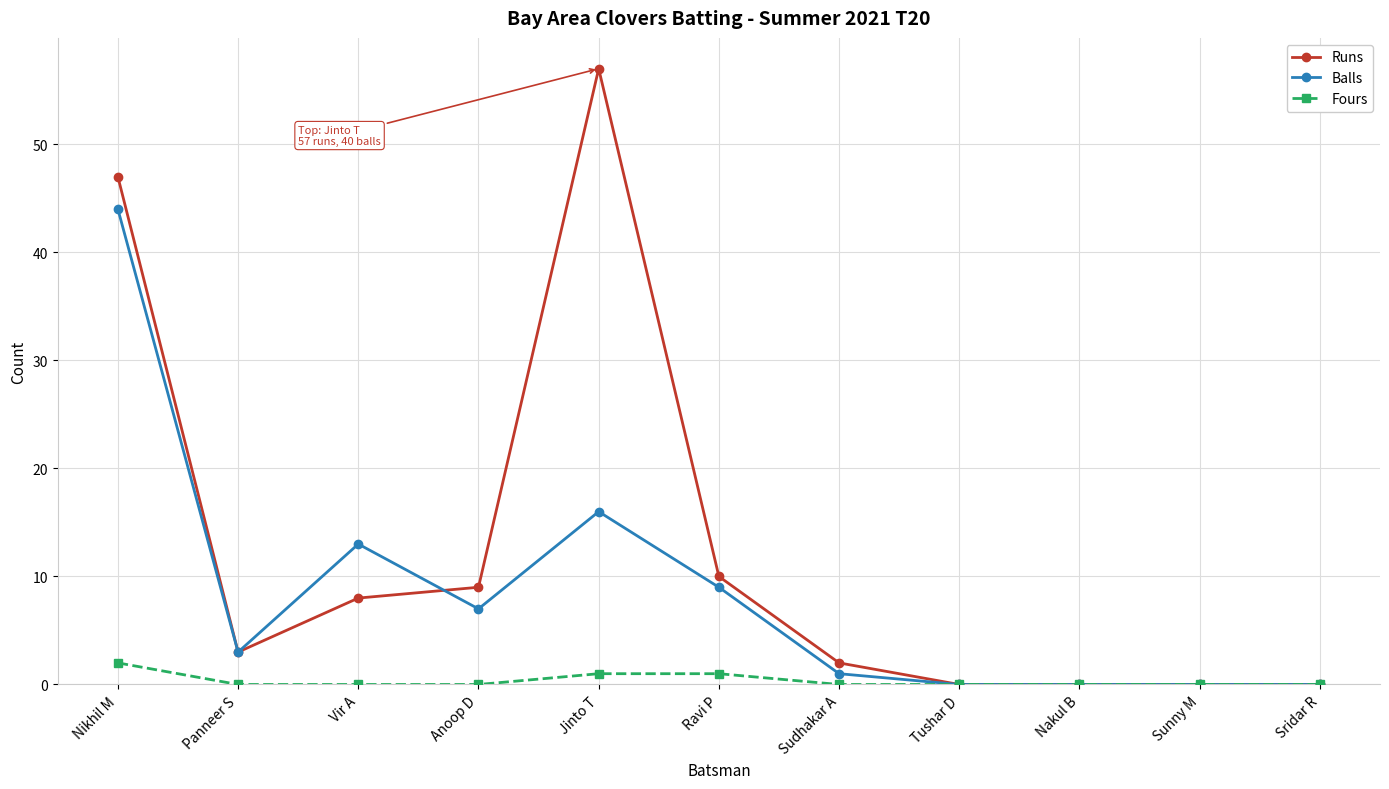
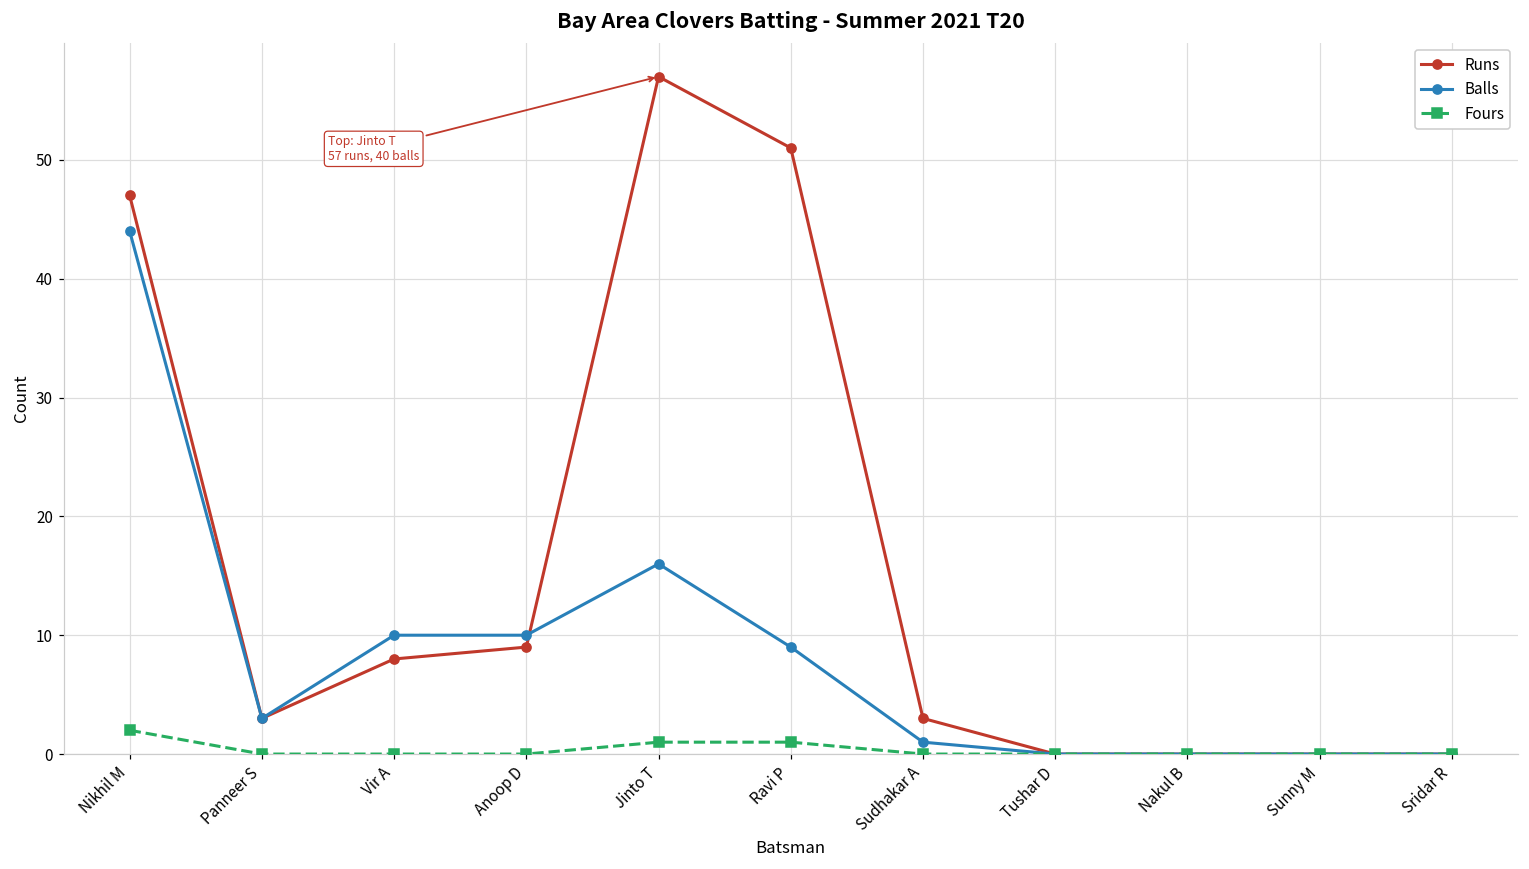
  {
    "Runs": {
      "Nikhil M": 47,
      "Vir A": 8,
      "Anoop D": 9,
-     "Ravi P": 10,
-     "Sudhakar A": 2
+     "Ravi P": 51,
+     "Sudhakar A": 3
    },
    "Balls": {
      "Nikhil M": 44,
-     "Vir A": 13,
-     "Anoop D": 7,
+     "Vir A": 10,
+     "Anoop D": 10,
      "Jinto T": 16,
      "Ravi P": 9,
      "Sudhakar A": 1
    },
    "Fours": {
      "Nikhil M": 2,
      "Panneer S": 0,
      "Vir A": 0,
      "Anoop D": 0,
      "Jinto T": 1,
      "Ravi P": 1,
      "Sudhakar A": 0
    }
  }
